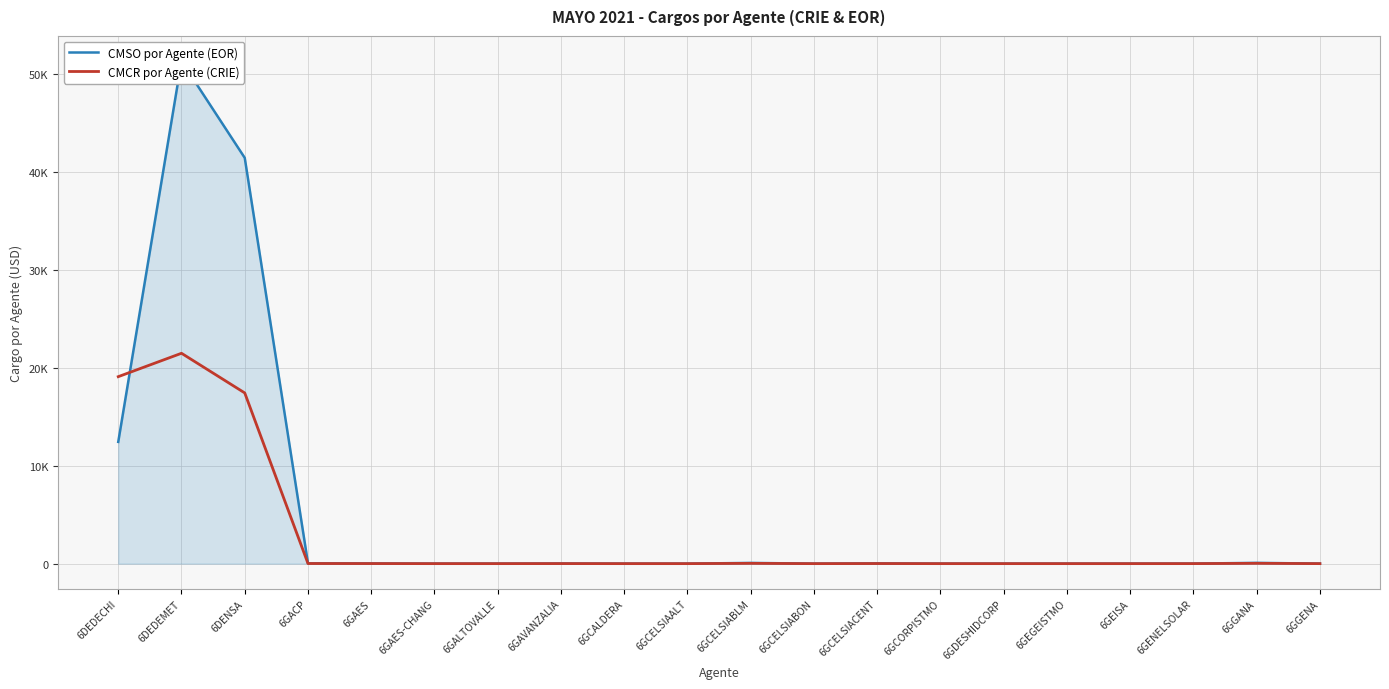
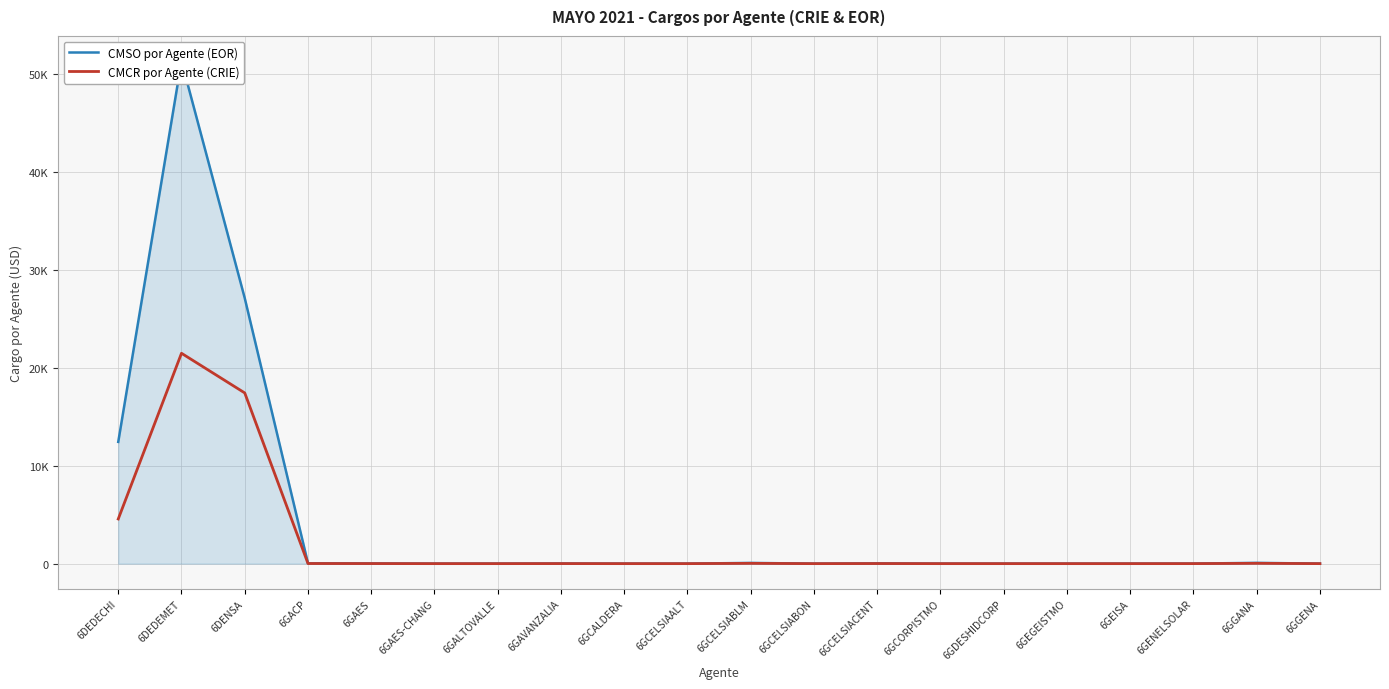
  {
    "CMSO por Agente (EOR)": {
      "6DEDECHI": 12000,
-     "6DENSA": 41000
+     "6DENSA": 27000
    },
    "CMCR por Agente (CRIE)": {
-     "6DEDECHI": 19000,
+     "6DEDECHI": 5000,
      "6DEDEMET": 21000,
      "6DENSA": 17000
    }
  }
